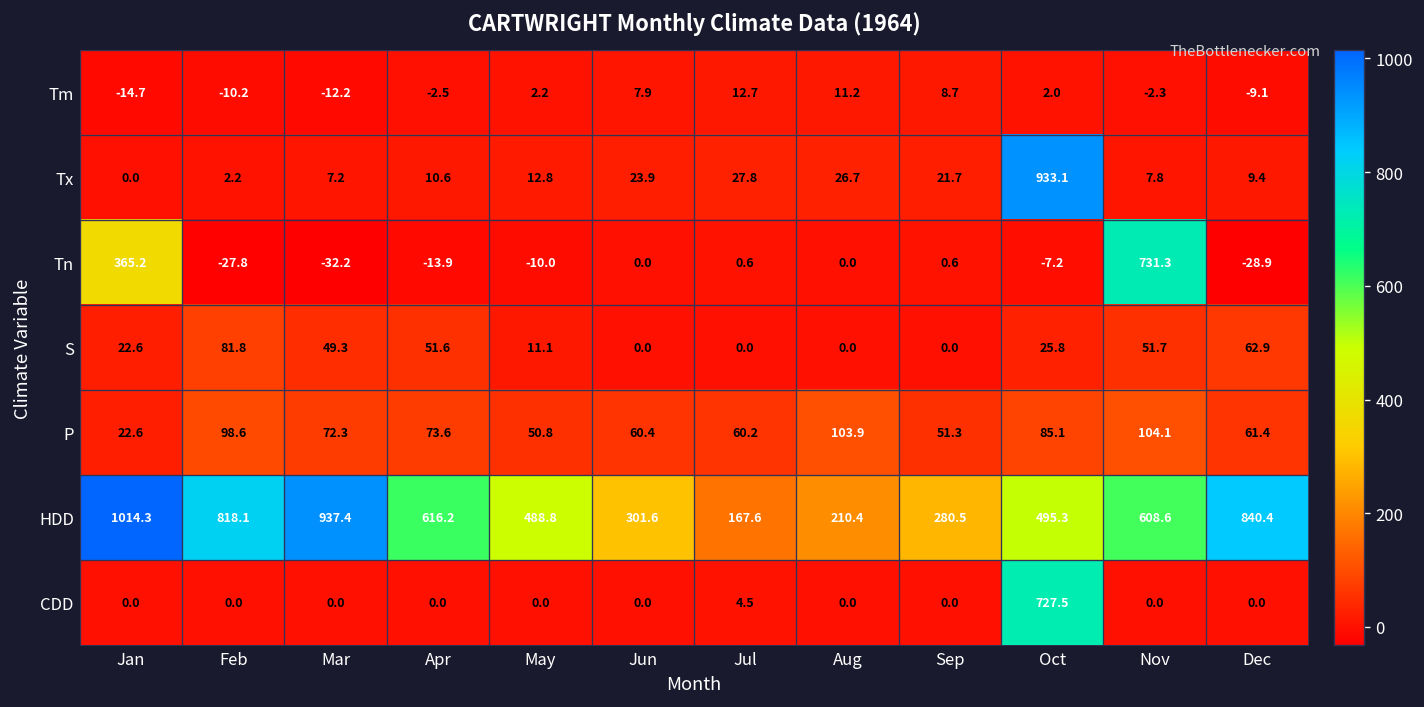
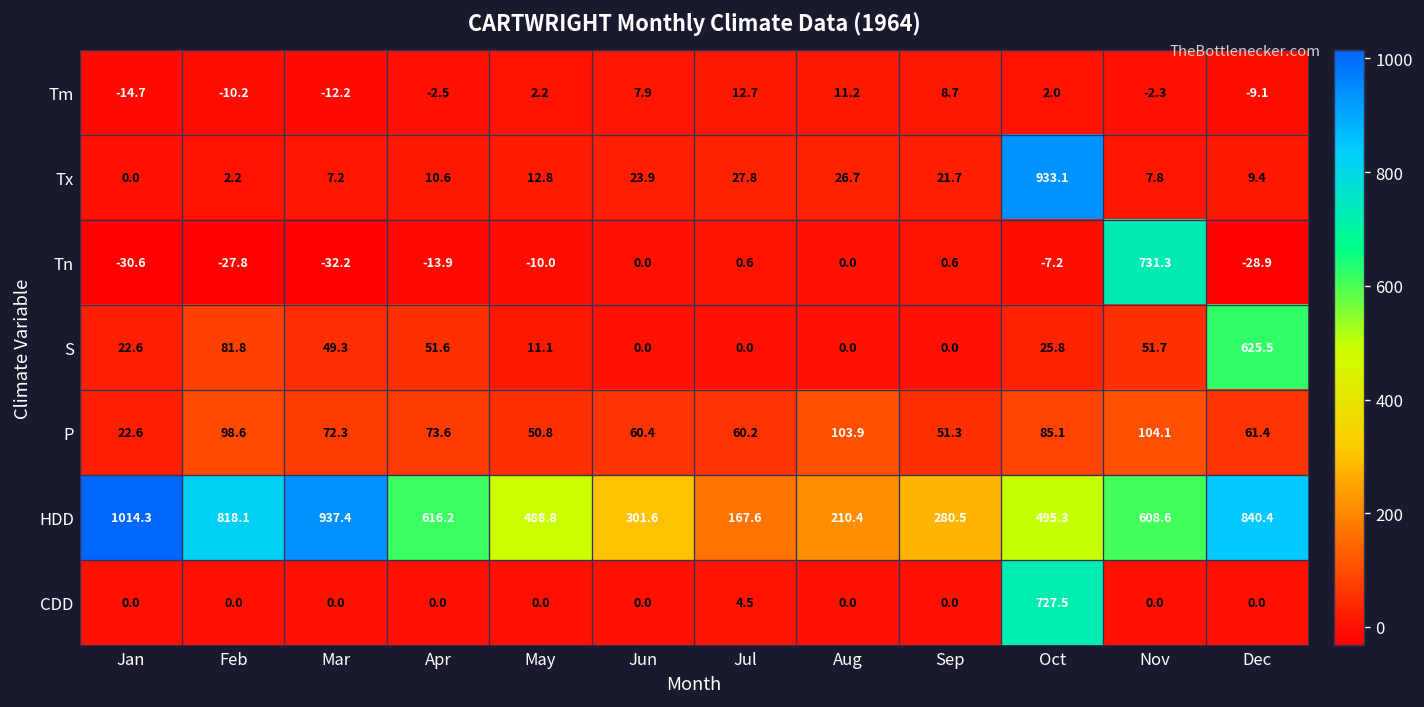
  {
    "Tm": {
      "Jan": -14.7,
      "Feb": -10.2,
      "Mar": -12.2,
      "Apr": -2.5,
      "May": 2.2,
      "Jun": 7.9,
      "Jul": 12.7,
      "Aug": 11.2,
      "Sep": 8.7,
      "Oct": 2.0,
      "Nov": -2.3
    },
    "Tx": {
      "Jan": 0.0,
      "Feb": 2.2,
      "Mar": 7.2,
      "Apr": 10.6,
      "May": 12.8,
      "Jun": 23.9,
      "Jul": 27.8,
      "Aug": 26.7,
      "Sep": 21.7,
      "Oct": 933.1,
      "Nov": 7.8,
      "Dec": 9.4
    },
    "Tn": {
-     "Jan": 365.2,
+     "Jan": -30.6,
      "Feb": -27.8,
      "Mar": -32.2,
      "Apr": -13.9,
      "May": -10.0,
      "Jun": 0.0,
      "Jul": 0.6,
      "Aug": 0.0,
      "Sep": 0.6,
      "Oct": -7.2,
      "Nov": 731.3,
      "Dec": -28.9
    },
    "S": {
      "Jan": 22.6,
      "Feb": 81.8,
      "Mar": 49.3,
      "Apr": 51.6,
      "May": 11.1,
      "Jun": 0.0,
      "Jul": 0.0,
      "Aug": 0.0,
      "Sep": 0.0,
      "Oct": 25.8,
      "Nov": 51.7,
-     "Dec": 62.9
+     "Dec": 625.5
    },
    "P": {
      "Jan": 22.6,
      "Feb": 98.6,
      "Mar": 72.3,
      "Apr": 73.6,
      "May": 50.8,
      "Jun": 60.4,
      "Jul": 60.2,
      "Aug": 103.9,
      "Sep": 51.3,
      "Oct": 85.1,
      "Nov": 104.1,
      "Dec": 61.4
    },
    "HDD": {
      "Jan": 1014.3,
      "Feb": 818.1,
      "Mar": 937.4,
      "Apr": 616.2,
      "May": 488.8,
      "Jun": 301.6,
      "Jul": 167.6,
      "Aug": 210.4,
      "Sep": 280.5,
      "Oct": 495.3,
      "Nov": 608.6,
      "Dec": 840.4
    },
    "CDD": {
      "Jan": 0.0,
      "Feb": 0.0,
      "Mar": 0.0,
      "Apr": 0.0,
      "May": 0.0,
      "Jun": 0.0,
      "Jul": 4.5,
      "Aug": 0.0,
      "Sep": 0.0,
      "Oct": 727.5,
      "Nov": 0.0,
      "Dec": 0.0
    }
  }
